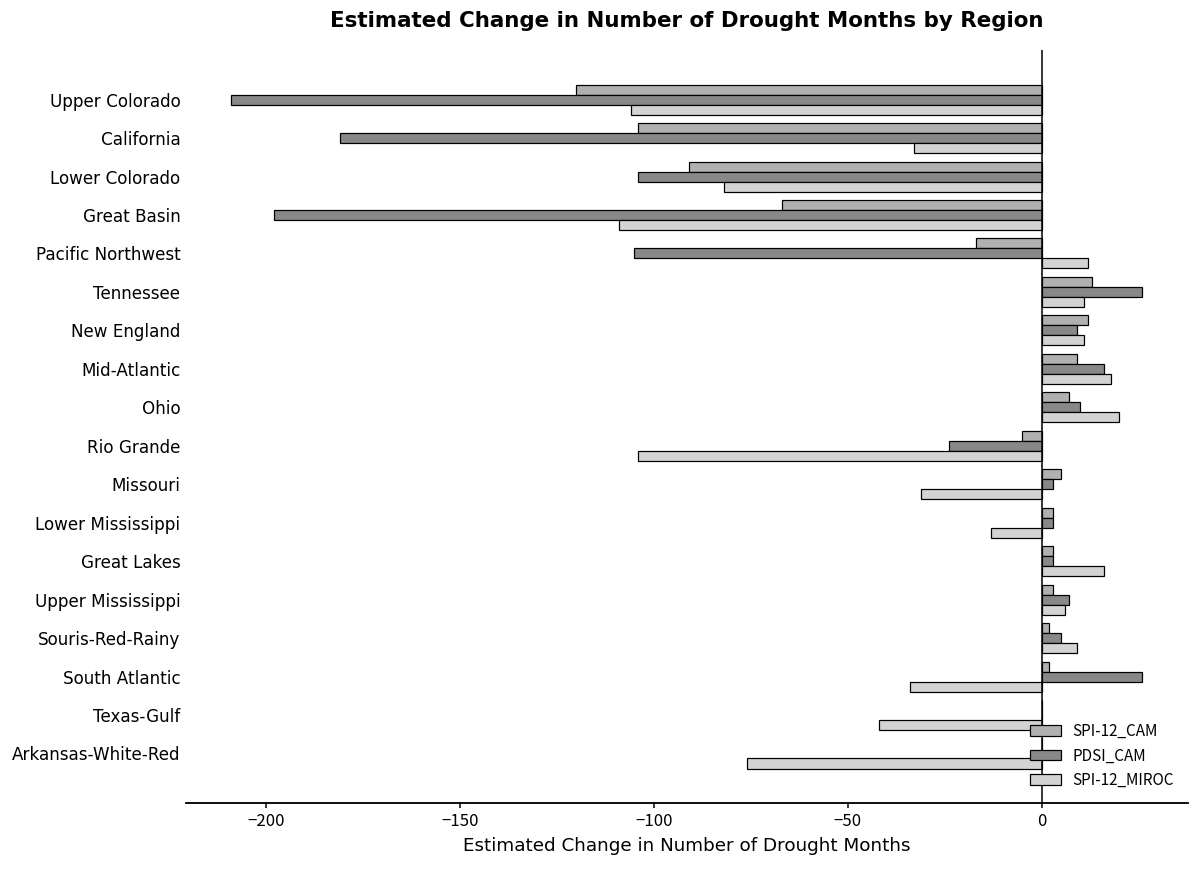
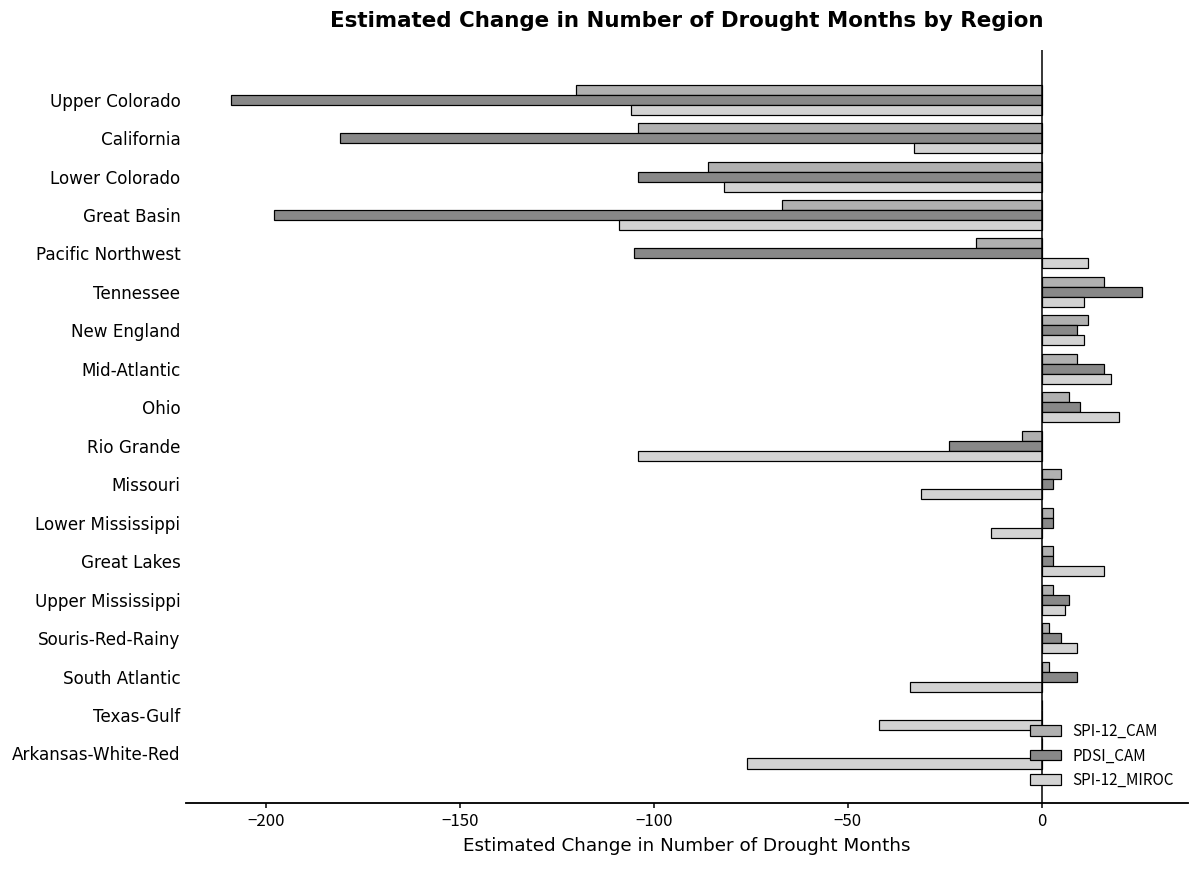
  {
    "SPI-12_CAM": {
      "Upper Colorado": -120,
      "California": -104,
-     "Lower Colorado": -91,
+     "Lower Colorado": -86,
      "Great Basin": -67,
      "Pacific Northwest": -17,
-     "Tennessee": 13,
+     "Tennessee": 16,
      "New England": 12,
      "Mid-Atlantic": 9,
      "Ohio": 7,
      "Rio Grande": -5,
      "Missouri": 5,
      "Lower Mississippi": 3,
      "Great Lakes": 3,
      "Upper Mississippi": 3,
      "Souris-Red-Rainy": 2,
      "South Atlantic": 2,
      "Texas-Gulf": 0,
      "Arkansas-White-Red": 0
    },
    "PDSI_CAM": {
      "Upper Colorado": -209,
      "California": -181,
      "Lower Colorado": -104,
      "Great Basin": -198,
      "Pacific Northwest": -105,
      "Tennessee": 26,
      "New England": 9,
      "Mid-Atlantic": 16,
      "Ohio": 10,
      "Rio Grande": -24,
      "Missouri": 3,
      "Lower Mississippi": 3,
      "Great Lakes": 3,
      "Upper Mississippi": 7,
      "Souris-Red-Rainy": 5,
-     "South Atlantic": 26,
+     "South Atlantic": 9,
      "Texas-Gulf": 0,
      "Arkansas-White-Red": 0
    },
    "SPI-12_MIROC": {
      "Upper Colorado": -106,
      "California": -33,
      "Lower Colorado": -82,
      "Great Basin": -109,
      "Pacific Northwest": 12,
      "Tennessee": 11,
      "New England": 11,
      "Mid-Atlantic": 18,
      "Ohio": 20,
      "Rio Grande": -104,
      "Missouri": -31,
      "Lower Mississippi": -13,
      "Great Lakes": 16,
      "Upper Mississippi": 6,
      "Souris-Red-Rainy": 9,
      "South Atlantic": -34,
      "Texas-Gulf": -42,
      "Arkansas-White-Red": -76
    }
  }
